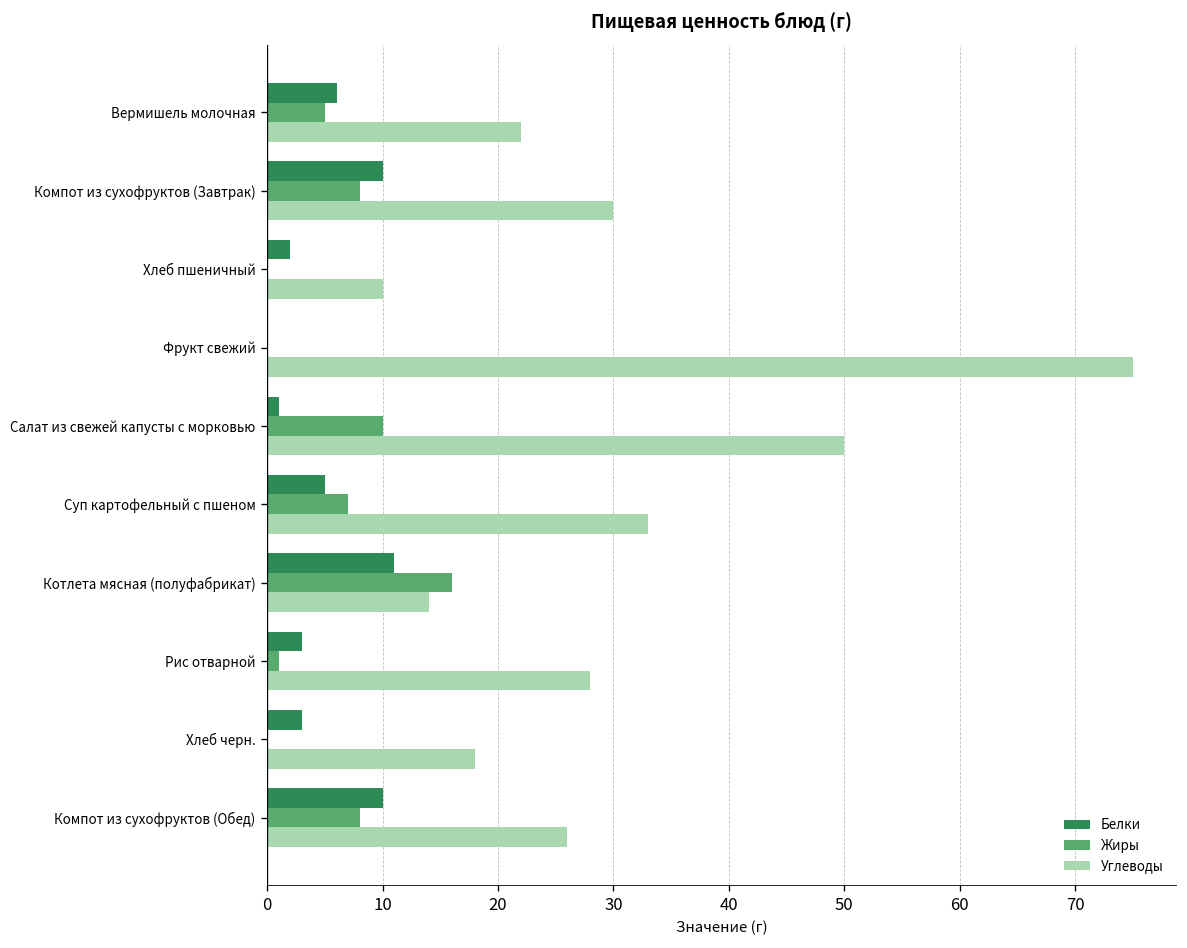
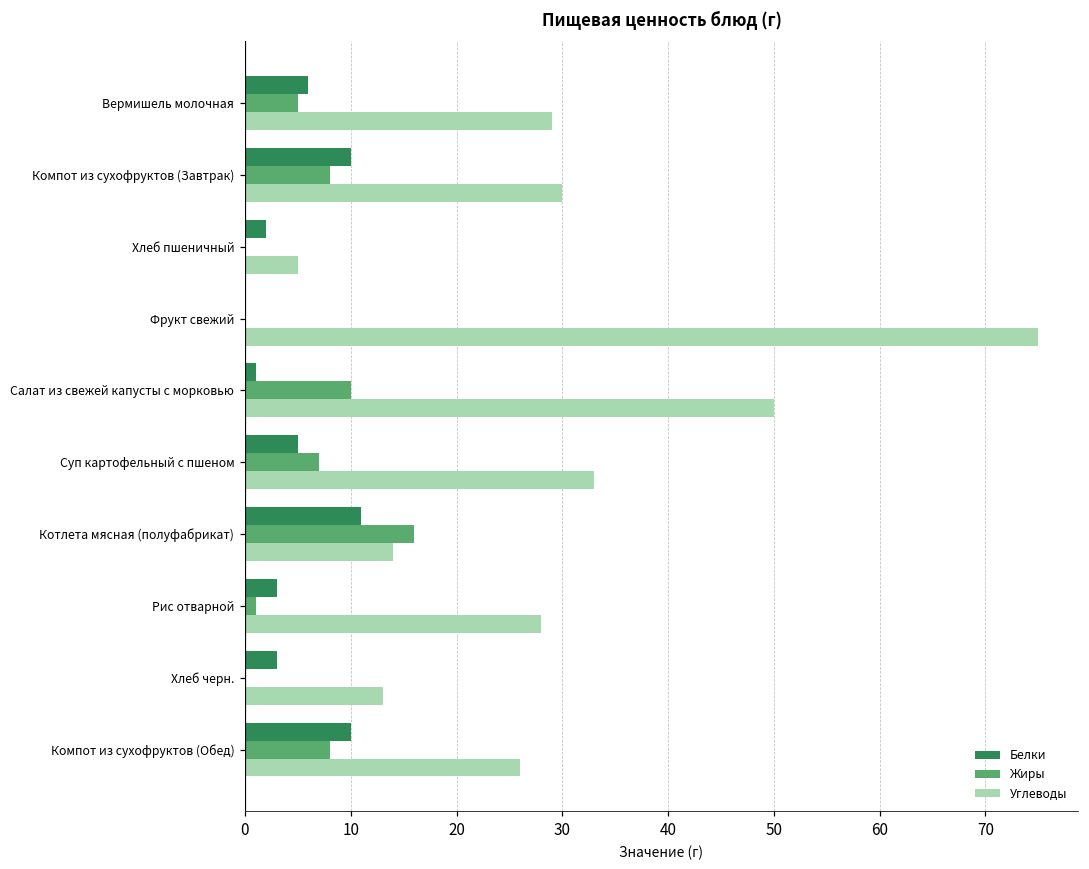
  {
    "Углеводы": {
-     "Вермишель молочная": 22,
+     "Вермишель молочная": 29,
      "Компот из сухофруктов (Завтрак)": 30,
-     "Хлеб пшеничный": 10,
+     "Хлеб пшеничный": 5,
      "Фрукт свежий": 75,
      "Салат из свежей капусты с морковью": 50,
      "Суп картофельный с пшеном": 33,
      "Котлета мясная (полуфабрикат)": 14,
      "Рис отварной": 28,
-     "Хлеб черн.": 18,
+     "Хлеб черн.": 13,
      "Компот из сухофруктов (Обед)": 26
    }
  }
